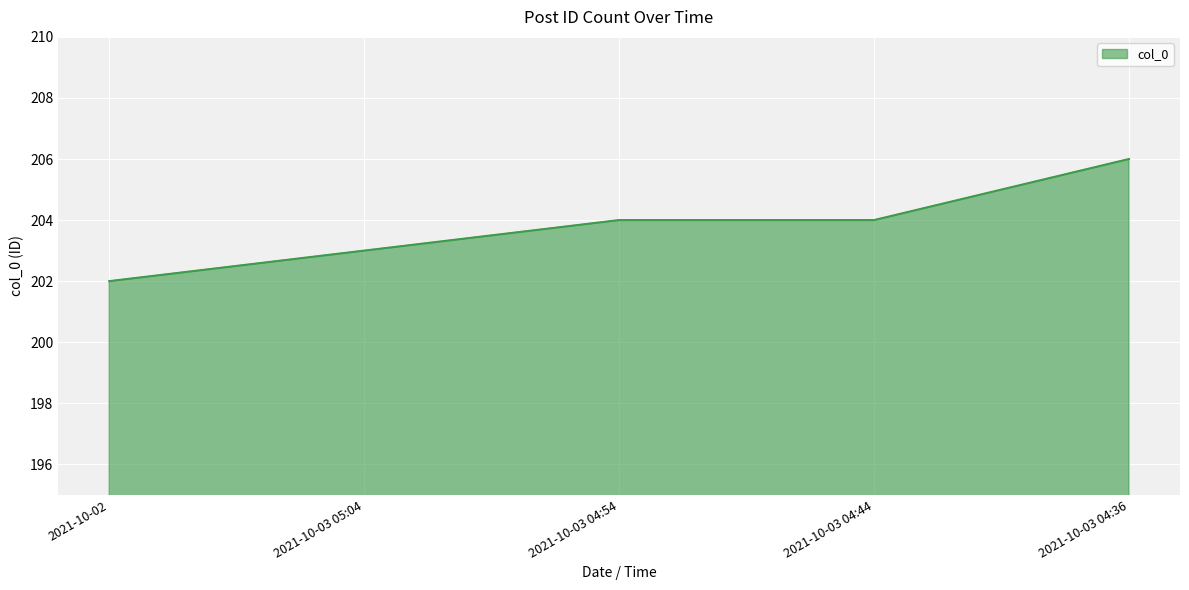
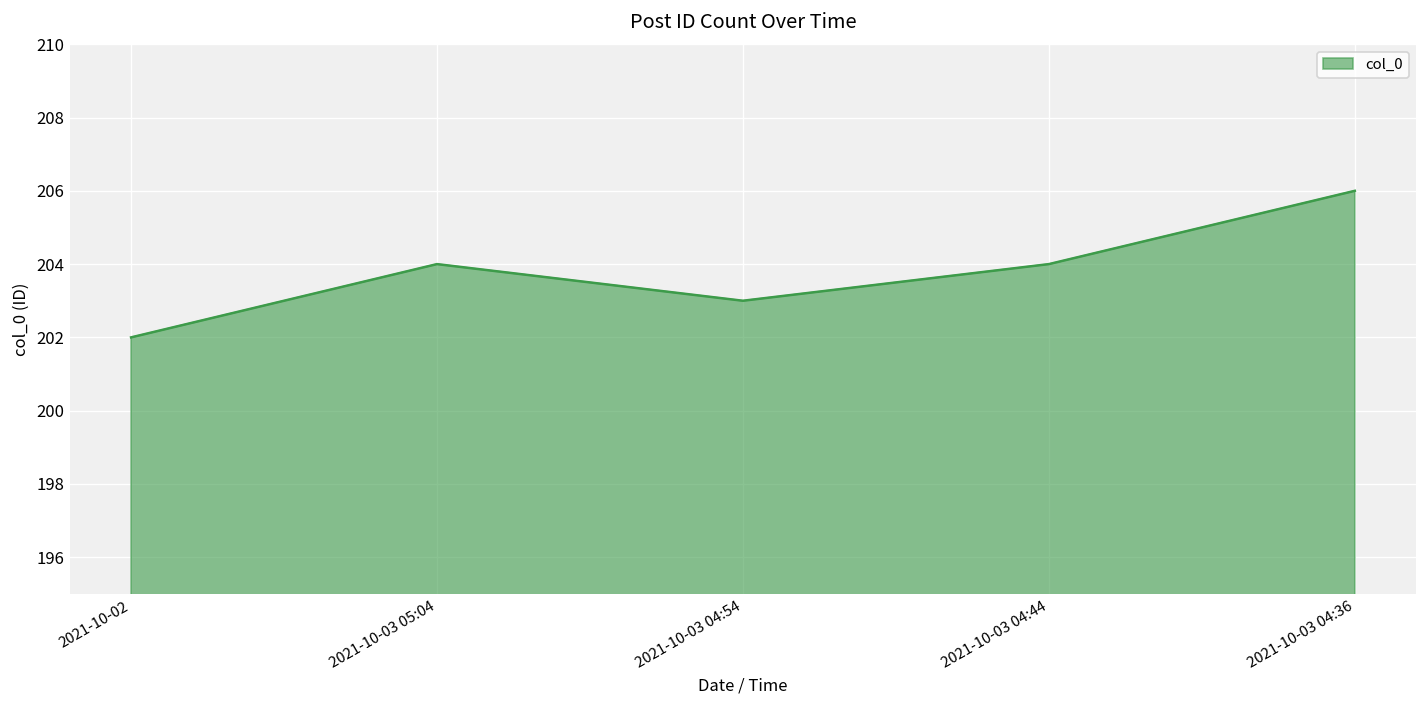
  {
    "2021-10-02": 202,
-   "2021-10-03 05:04": 203,
-   "2021-10-03 04:54": 204,
+   "2021-10-03 05:04": 204,
+   "2021-10-03 04:54": 203,
    "2021-10-03 04:44": 204,
    "2021-10-03 04:36": 206
  }
